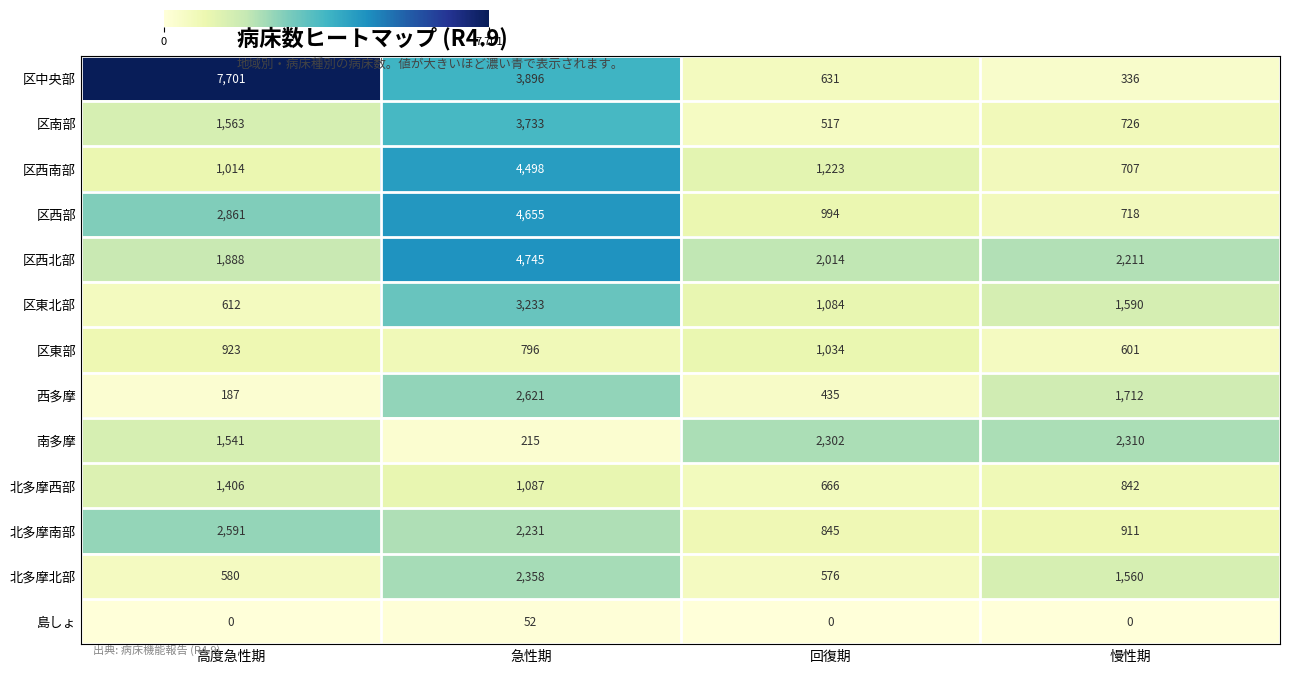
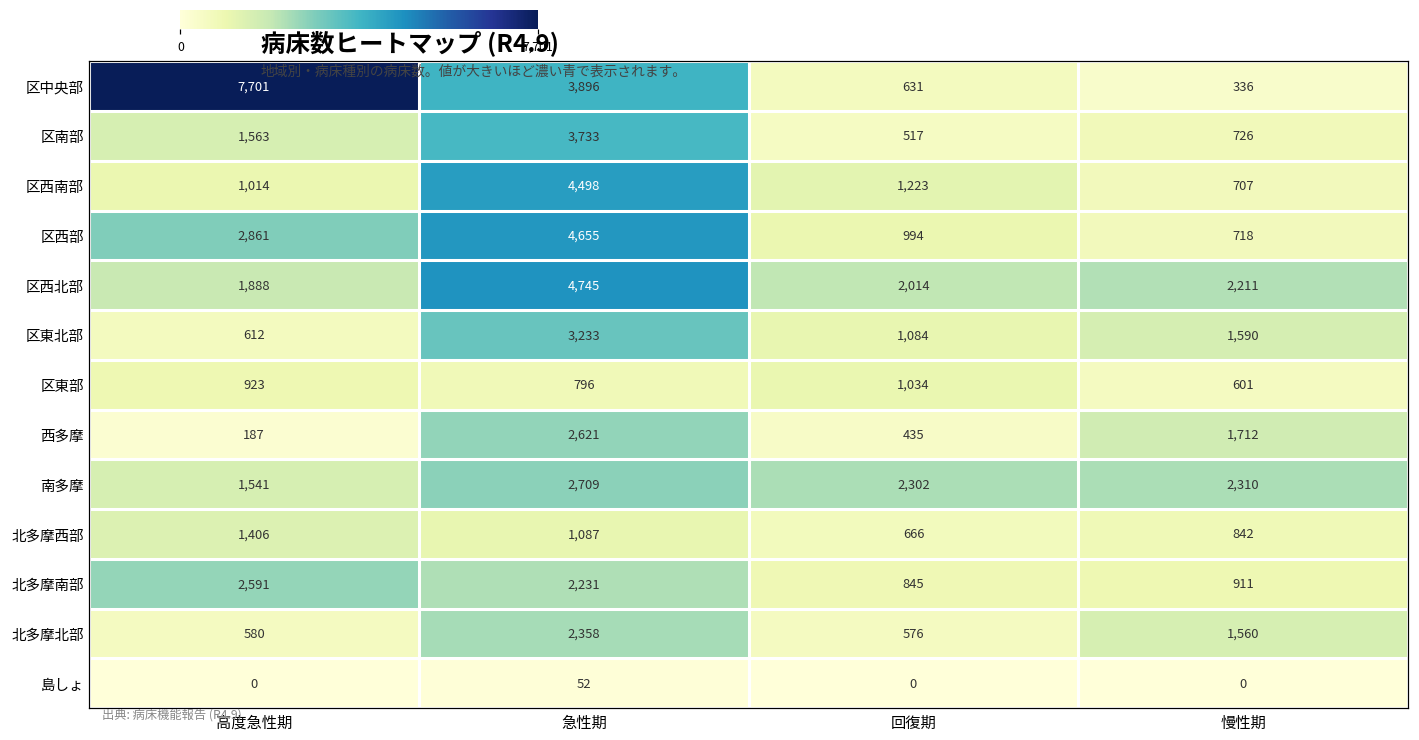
  {
    "区中央部": {
      "高度急性期": "7,701",
      "急性期": "3,896",
      "回復期": "631",
      "慢性期": "336"
    },
    "区南部": {
      "高度急性期": "1,563",
      "急性期": "3,733",
      "回復期": "517",
      "慢性期": "726"
    },
    "区西南部": {
      "高度急性期": "1,014",
      "急性期": "4,498",
      "回復期": "1,223",
      "慢性期": "707"
    },
    "区西部": {
      "高度急性期": "2,861",
      "急性期": "4,655",
      "回復期": "994",
      "慢性期": "718"
    },
    "区西北部": {
      "高度急性期": "1,888",
      "急性期": "4,745",
      "回復期": "2,014",
      "慢性期": "2,211"
    },
    "区東北部": {
      "高度急性期": "612",
      "急性期": "3,233",
      "回復期": "1,084",
      "慢性期": "1,590"
    },
    "区東部": {
      "高度急性期": "923",
      "急性期": "796",
      "回復期": "1,034",
      "慢性期": "601"
    },
    "西多摩": {
      "高度急性期": "187",
      "急性期": "2,621",
      "回復期": "435",
      "慢性期": "1,712"
    },
    "南多摩": {
      "高度急性期": "1,541",
-     "急性期": "215",
+     "急性期": "2,709",
      "回復期": "2,302",
      "慢性期": "2,310"
    },
    "北多摩西部": {
      "高度急性期": "1,406",
      "急性期": "1,087",
      "回復期": "666",
      "慢性期": "842"
    },
    "北多摩南部": {
      "高度急性期": "2,591",
      "急性期": "2,231",
      "回復期": "845",
      "慢性期": "911"
    },
    "北多摩北部": {
      "高度急性期": "580",
      "急性期": "2,358",
      "回復期": "576",
      "慢性期": "1,560"
    },
    "島しょ": {
      "高度急性期": "0",
      "急性期": "52",
      "回復期": "0",
      "慢性期": "0"
    }
  }
